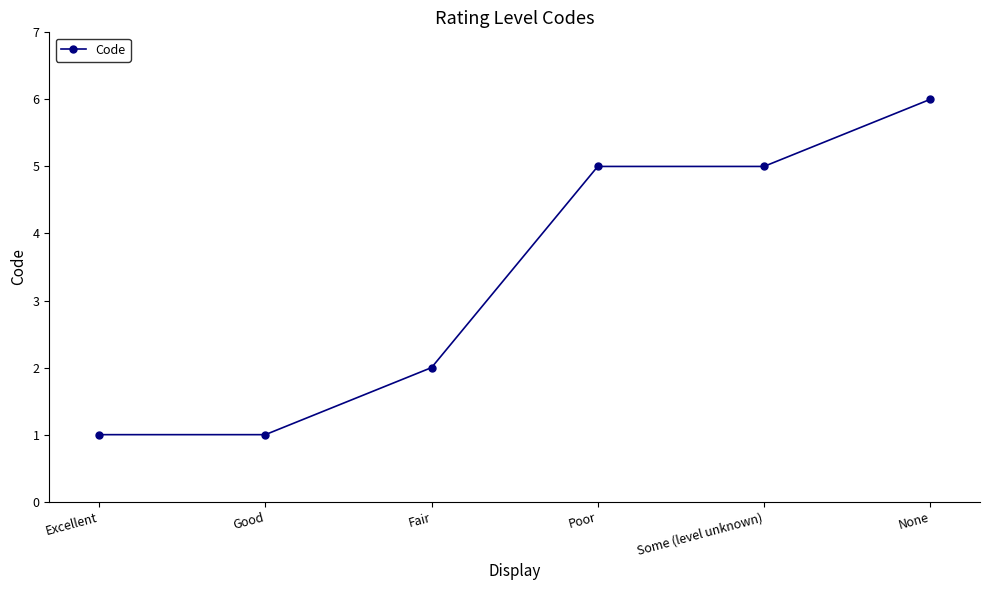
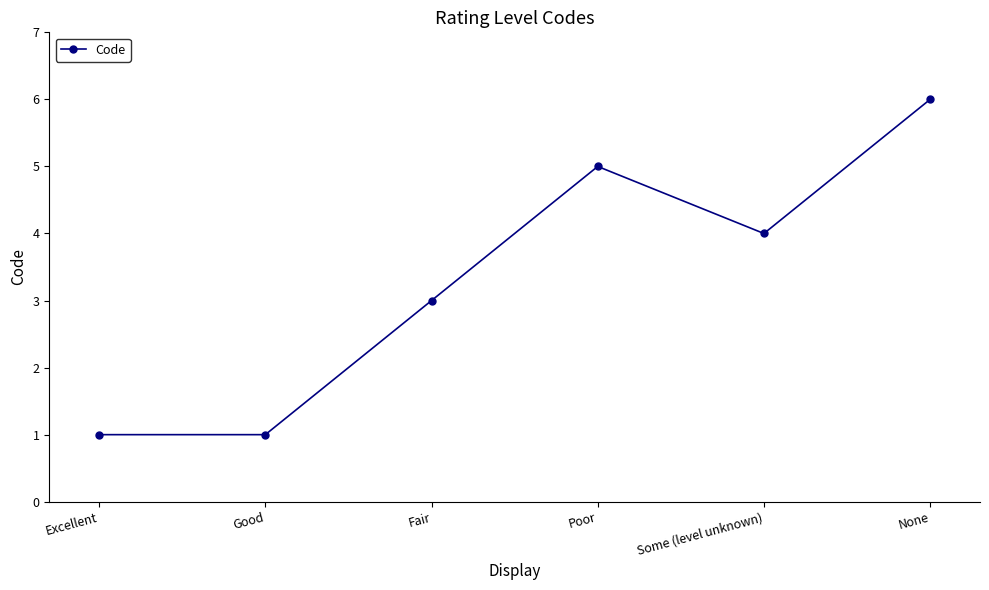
  {
    "Excellent": 1,
    "Good": 1,
-   "Fair": 2,
+   "Fair": 3,
    "Poor": 5,
-   "Some (level unknown)": 5,
+   "Some (level unknown)": 4,
    "None": 6
  }
